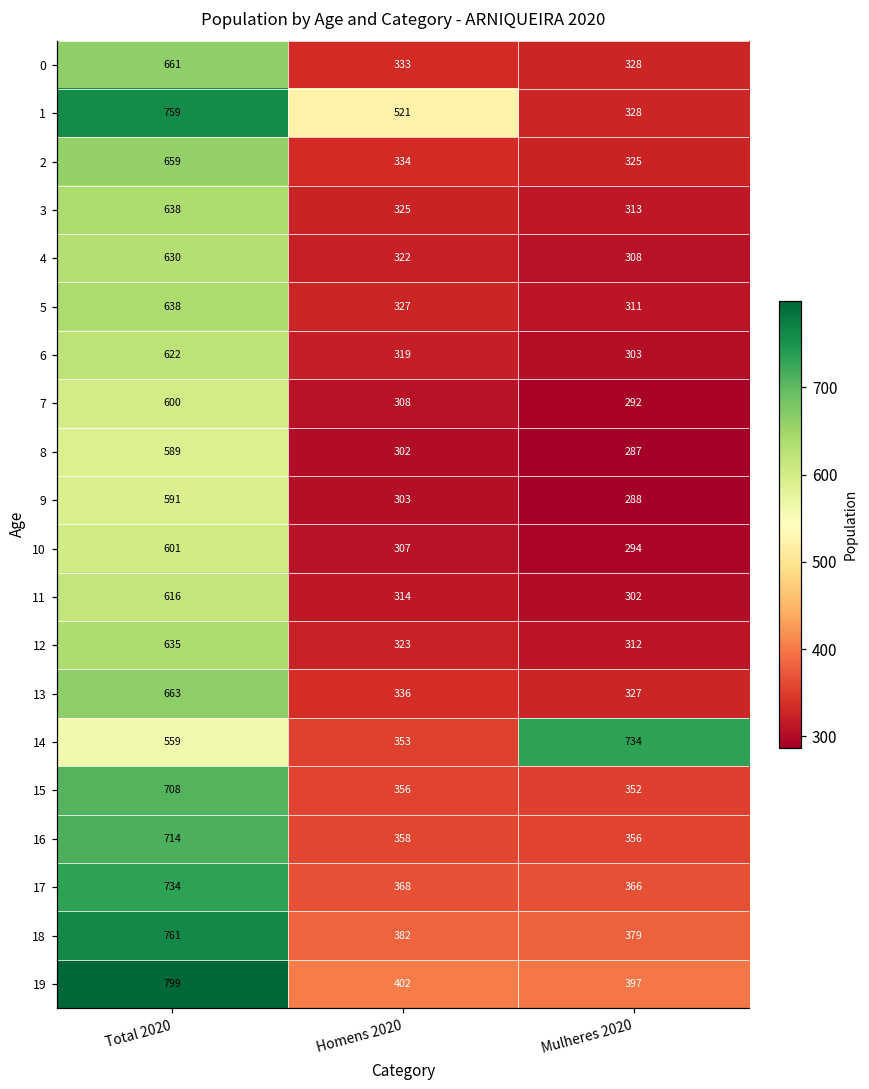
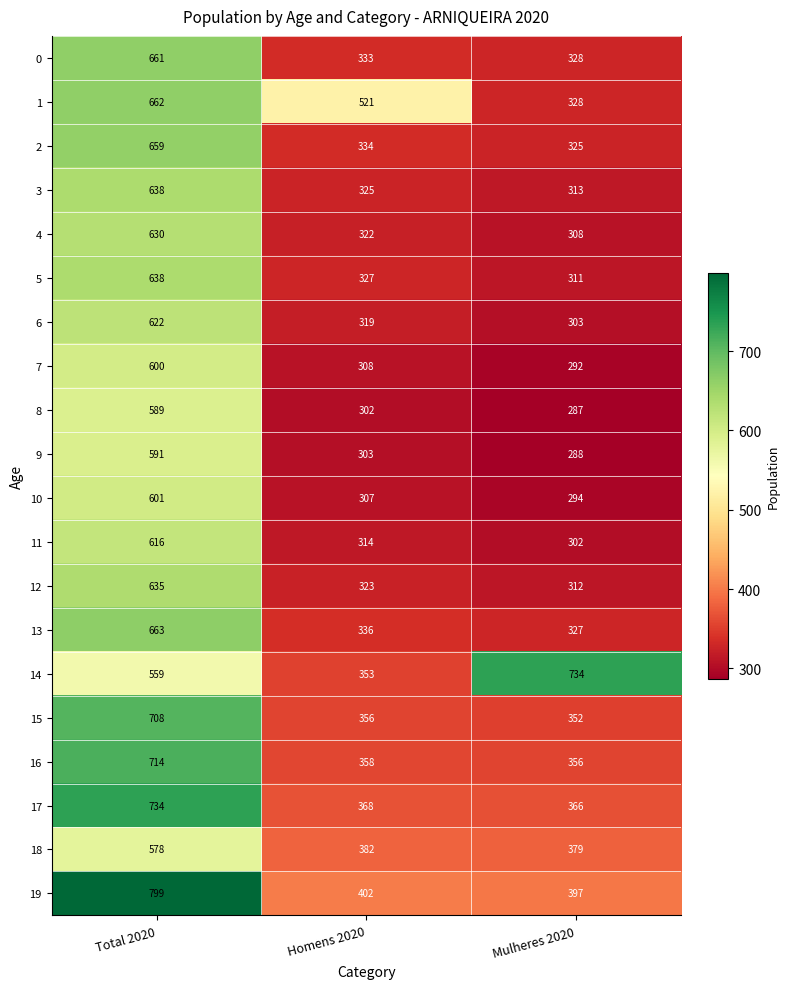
  {
    "0": {
      "Total 2020": 661,
      "Homens 2020": 333,
      "Mulheres 2020": 328
    },
    "1": {
-     "Total 2020": 759,
+     "Total 2020": 662,
      "Homens 2020": 521,
      "Mulheres 2020": 328
    },
    "2": {
      "Total 2020": 659,
      "Homens 2020": 334,
      "Mulheres 2020": 325
    },
    "3": {
      "Total 2020": 638,
      "Homens 2020": 325,
      "Mulheres 2020": 313
    },
    "4": {
      "Total 2020": 630,
      "Homens 2020": 322,
      "Mulheres 2020": 308
    },
    "5": {
      "Total 2020": 638,
      "Homens 2020": 327,
      "Mulheres 2020": 311
    },
    "6": {
      "Total 2020": 622,
      "Homens 2020": 319,
      "Mulheres 2020": 303
    },
    "7": {
      "Total 2020": 600,
      "Homens 2020": 308,
      "Mulheres 2020": 292
    },
    "8": {
      "Total 2020": 589,
      "Homens 2020": 302,
      "Mulheres 2020": 287
    },
    "9": {
      "Total 2020": 591,
      "Homens 2020": 303,
      "Mulheres 2020": 288
    },
    "10": {
      "Total 2020": 601,
      "Homens 2020": 307,
      "Mulheres 2020": 294
    },
    "11": {
      "Total 2020": 616,
      "Homens 2020": 314,
      "Mulheres 2020": 302
    },
    "12": {
      "Total 2020": 635,
      "Homens 2020": 323,
      "Mulheres 2020": 312
    },
    "13": {
      "Total 2020": 663,
      "Homens 2020": 336,
      "Mulheres 2020": 327
    },
    "14": {
      "Total 2020": 559,
      "Homens 2020": 353,
      "Mulheres 2020": 734
    },
    "15": {
      "Total 2020": 708,
      "Homens 2020": 356,
      "Mulheres 2020": 352
    },
    "16": {
      "Total 2020": 714,
      "Homens 2020": 358,
      "Mulheres 2020": 356
    },
    "17": {
      "Total 2020": 734,
      "Homens 2020": 368,
      "Mulheres 2020": 366
    },
    "18": {
-     "Total 2020": 761,
+     "Total 2020": 578,
      "Homens 2020": 382,
      "Mulheres 2020": 379
    },
    "19": {
      "Total 2020": 799,
      "Homens 2020": 402,
      "Mulheres 2020": 397
    }
  }
